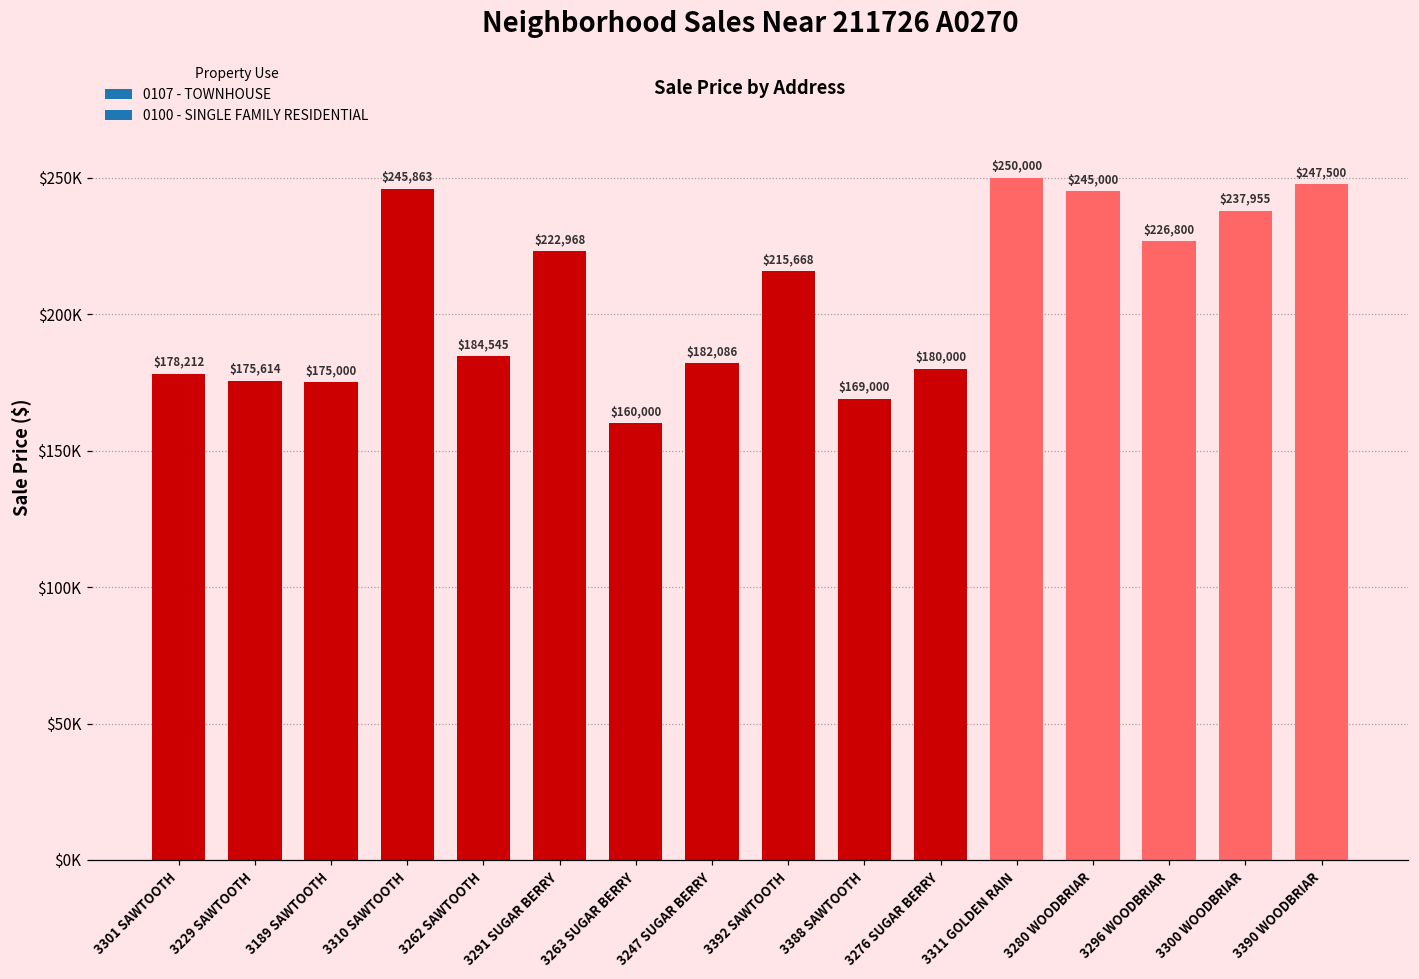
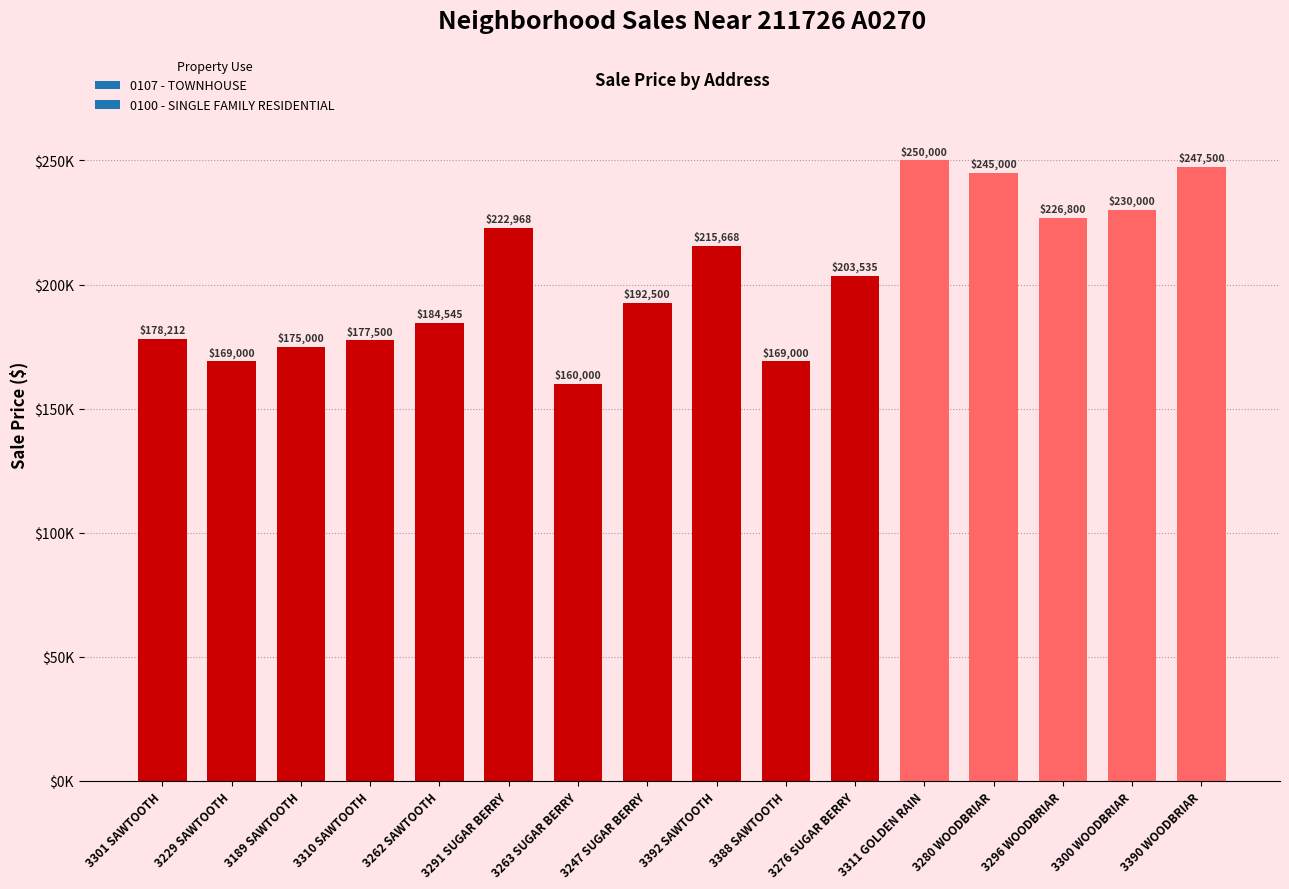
  {
    "3301 SAWTOOTH": "$178,212",
-   "3229 SAWTOOTH": "$175,614",
+   "3229 SAWTOOTH": "$169,000",
    "3189 SAWTOOTH": "$175,000",
-   "3310 SAWTOOTH": "$245,863",
+   "3310 SAWTOOTH": "$177,500",
    "3262 SAWTOOTH": "$184,545",
    "3291 SUGAR BERRY": "$222,968",
    "3263 SUGAR BERRY": "$160,000",
-   "3247 SUGAR BERRY": "$182,086",
+   "3247 SUGAR BERRY": "$192,500",
    "3392 SAWTOOTH": "$215,668",
    "3388 SAWTOOTH": "$169,000",
-   "3276 SUGAR BERRY": "$180,000",
+   "3276 SUGAR BERRY": "$203,535",
    "3311 GOLDEN RAIN": "$250,000",
    "3280 WOODBRIAR": "$245,000",
    "3296 WOODBRIAR": "$226,800",
-   "3300 WOODBRIAR": "$237,955",
+   "3300 WOODBRIAR": "$230,000",
    "3390 WOODBRIAR": "$247,500"
  }
